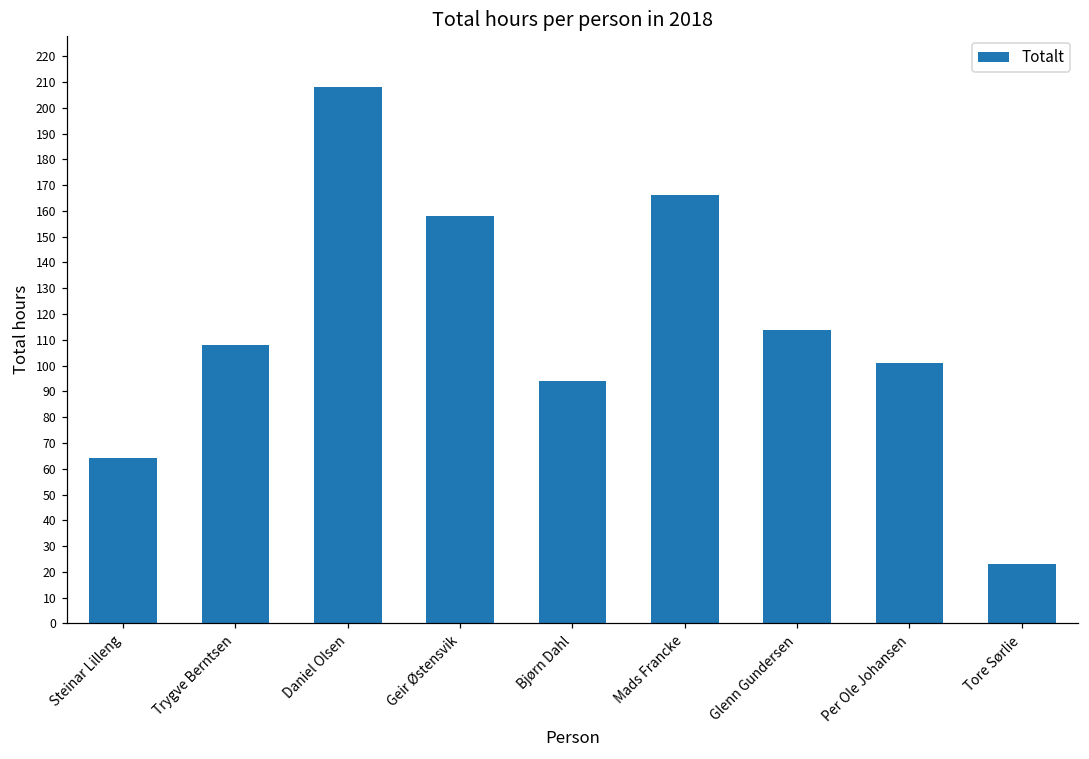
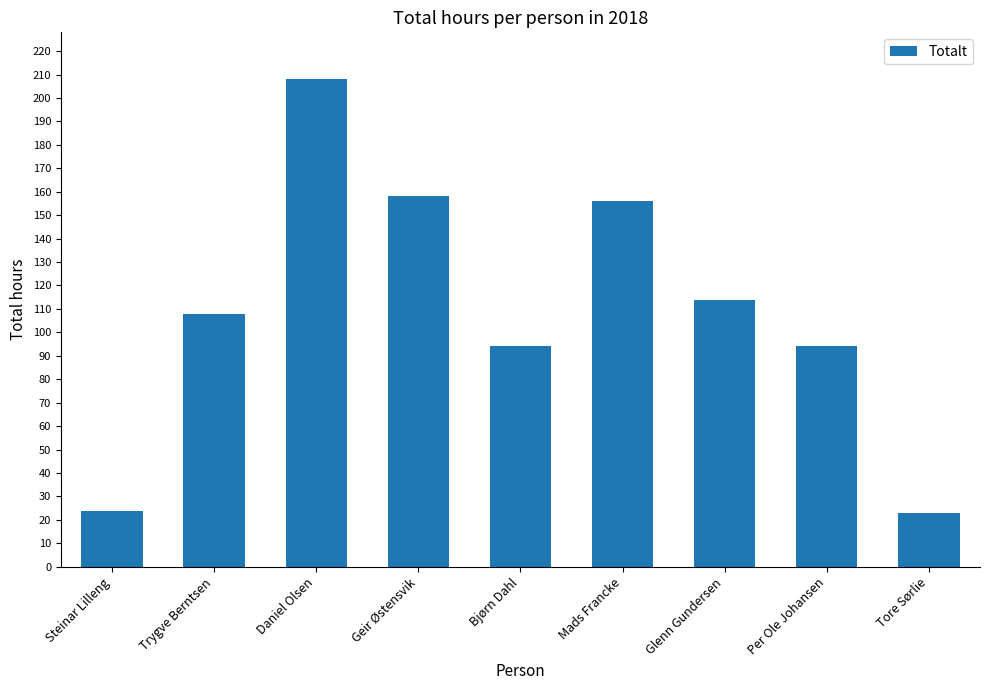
  {
-   "Steinar Lilleng": 64,
+   "Steinar Lilleng": 24,
    "Trygve Berntsen": 108,
    "Daniel Olsen": 208,
    "Geir Østensvik": 158,
    "Bjørn Dahl": 94,
-   "Mads Francke": 166,
+   "Mads Francke": 156,
    "Glenn Gundersen": 114,
-   "Per Ole Johansen": 101,
+   "Per Ole Johansen": 94,
    "Tore Sørlie": 23
  }
